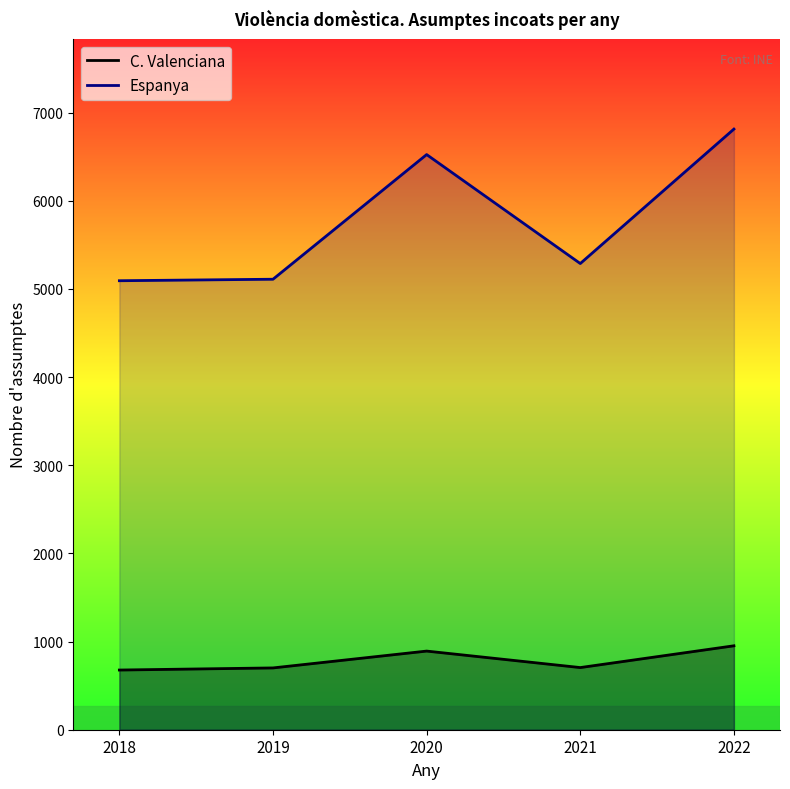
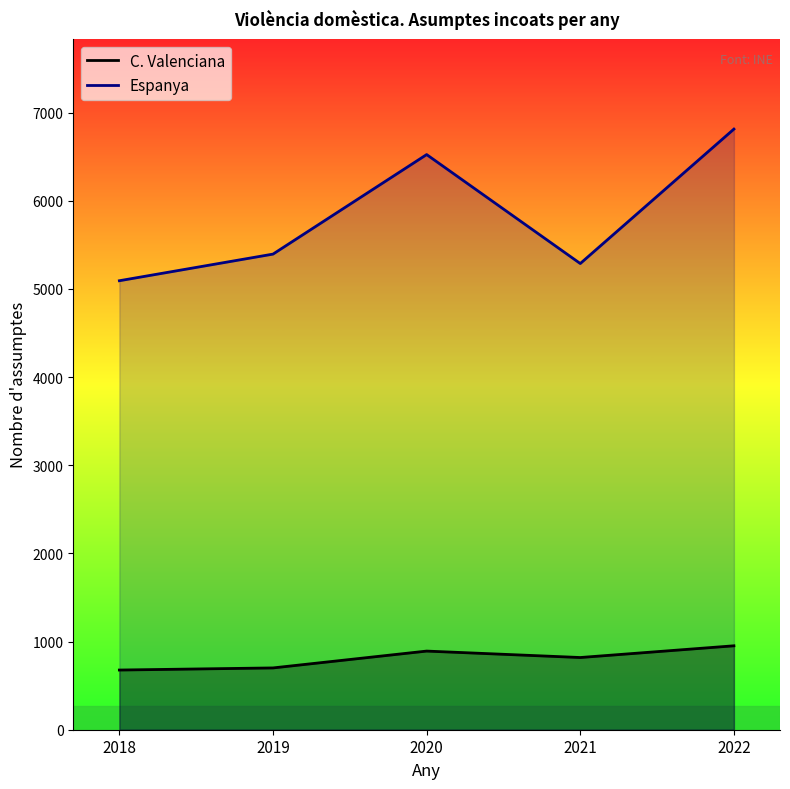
  {
    "C. Valenciana": {
      "2018": 700,
      "2019": 700,
      "2020": 900,
-     "2021": 700,
+     "2021": 800,
      "2022": 1000
    },
    "Espanya": {
      "2018": 5100,
-     "2019": 5100,
+     "2019": 5400,
      "2020": 6500,
      "2021": 5300,
      "2022": 6800
    }
  }
